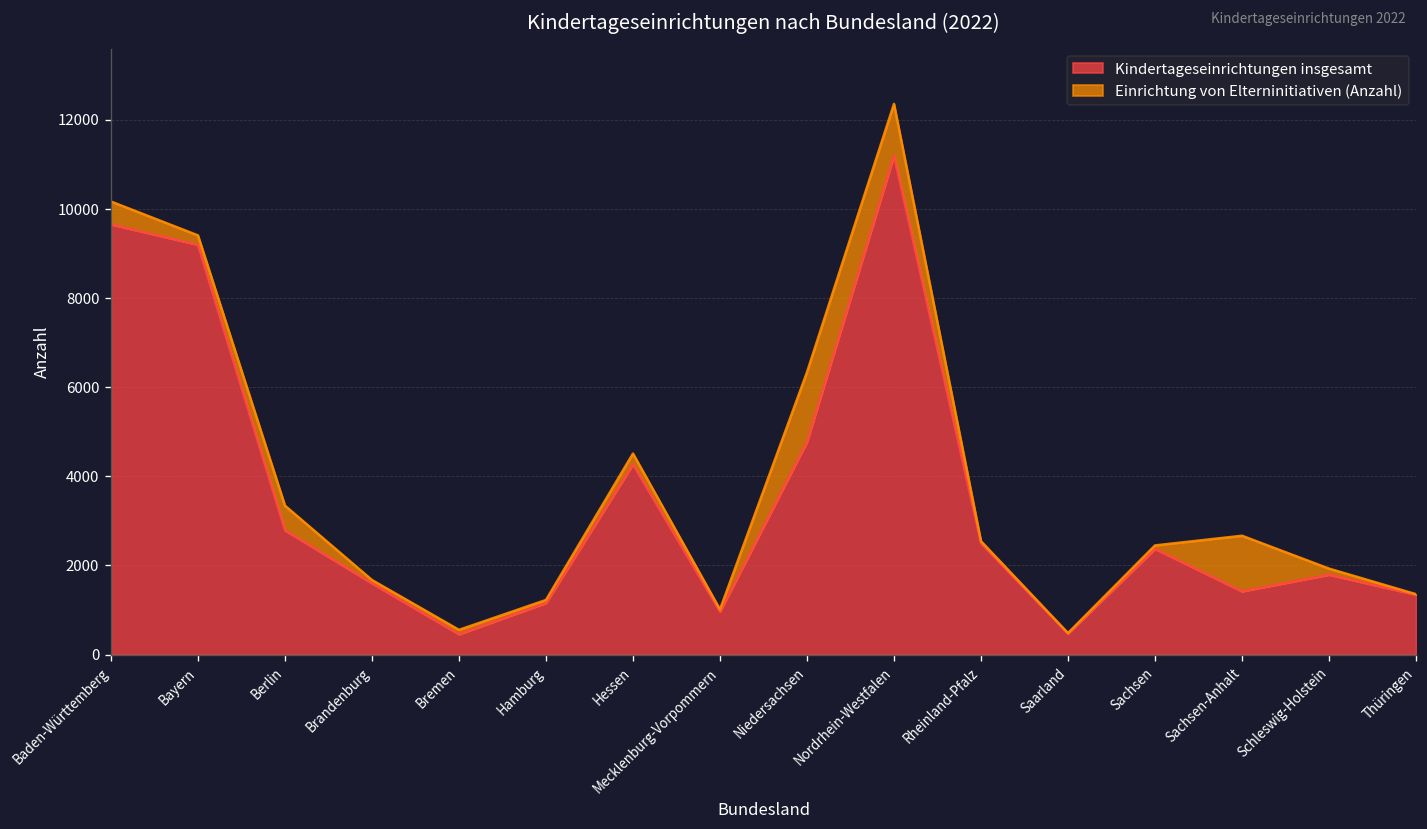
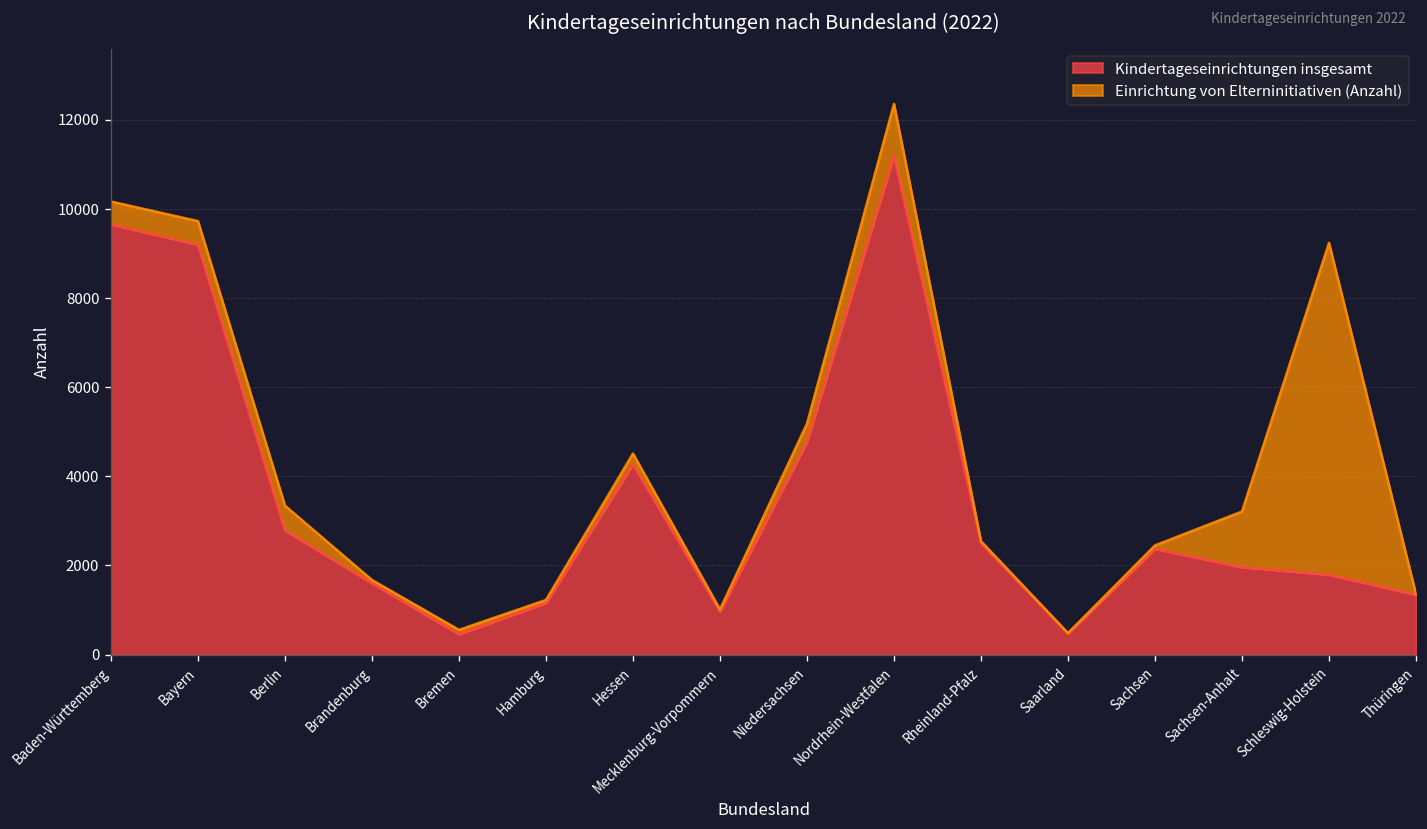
  {
    "Kindertageseinrichtungen insgesamt": {
      "Baden-Württemberg": 9700,
      "Bayern": 9200,
      "Berlin": 2800,
      "Brandenburg": 1600,
      "Bremen": 500,
      "Hessen": 4300,
      "Niedersachsen": 4800,
      "Nordrhein-Westfalen": 11200,
      "Sachsen": 2400,
-     "Sachsen-Anhalt": 1400,
+     "Sachsen-Anhalt": 2000,
      "Schleswig-Holstein": 1800
    },
    "Einrichtung von Elterninitiativen (Anzahl)": {
      "Baden-Württemberg": 500,
-     "Bayern": 200,
+     "Bayern": 500,
      "Berlin": 600,
      "Brandenburg": 100,
      "Bremen": 100,
      "Hessen": 200,
-     "Niedersachsen": 1600,
+     "Niedersachsen": 400,
      "Nordrhein-Westfalen": 1200,
      "Sachsen": 100,
      "Sachsen-Anhalt": 1200,
-     "Schleswig-Holstein": 100
+     "Schleswig-Holstein": 7400
    }
  }
